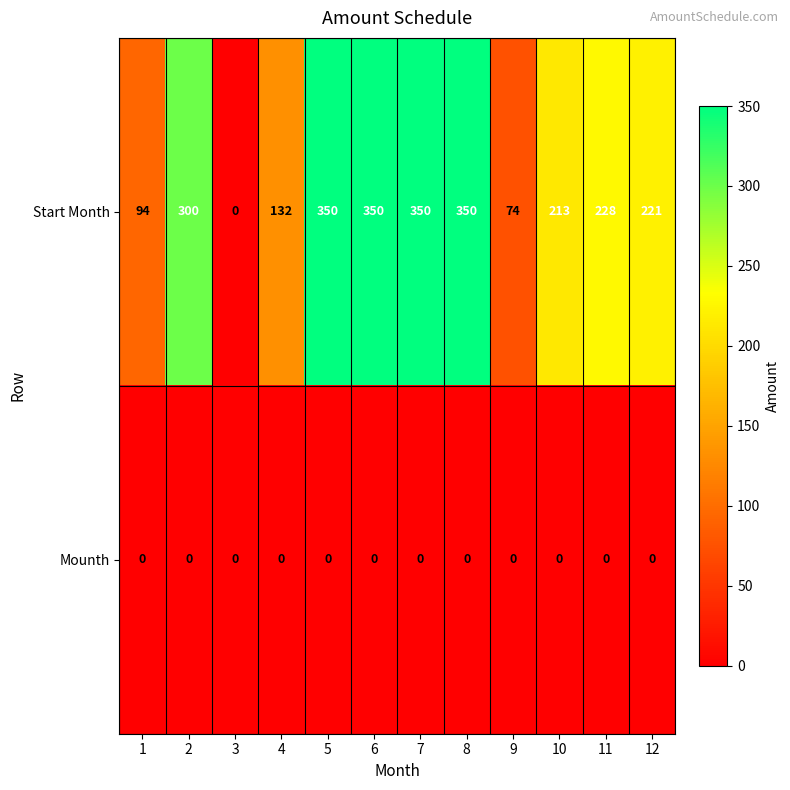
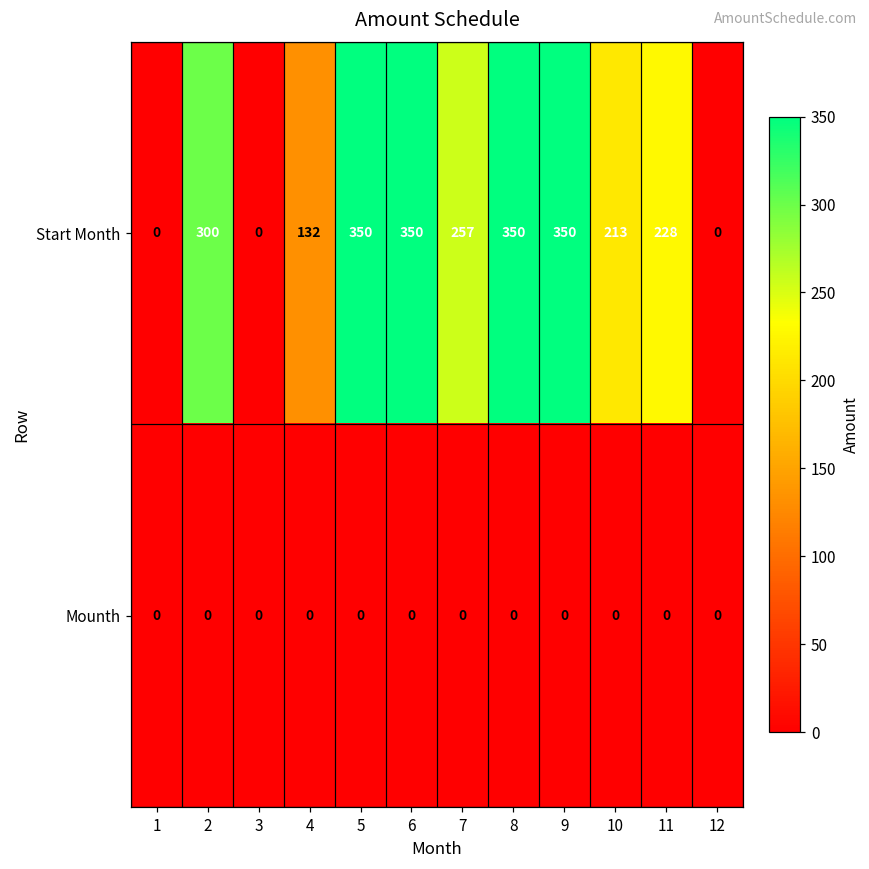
  {
    "Start Month": {
-     "1": 94,
+     "1": 0,
      "2": 300,
      "3": 0,
      "4": 132,
      "5": 350,
      "6": 350,
-     "7": 350,
+     "7": 257,
      "8": 350,
-     "9": 74,
+     "9": 350,
      "10": 213,
      "11": 228,
-     "12": 221
+     "12": 0
    },
    "Mounth": {
      "1": 0,
      "2": 0,
      "3": 0,
      "4": 0,
      "5": 0,
      "6": 0,
      "7": 0,
      "8": 0,
      "9": 0,
      "10": 0,
      "11": 0,
      "12": 0
    }
  }
